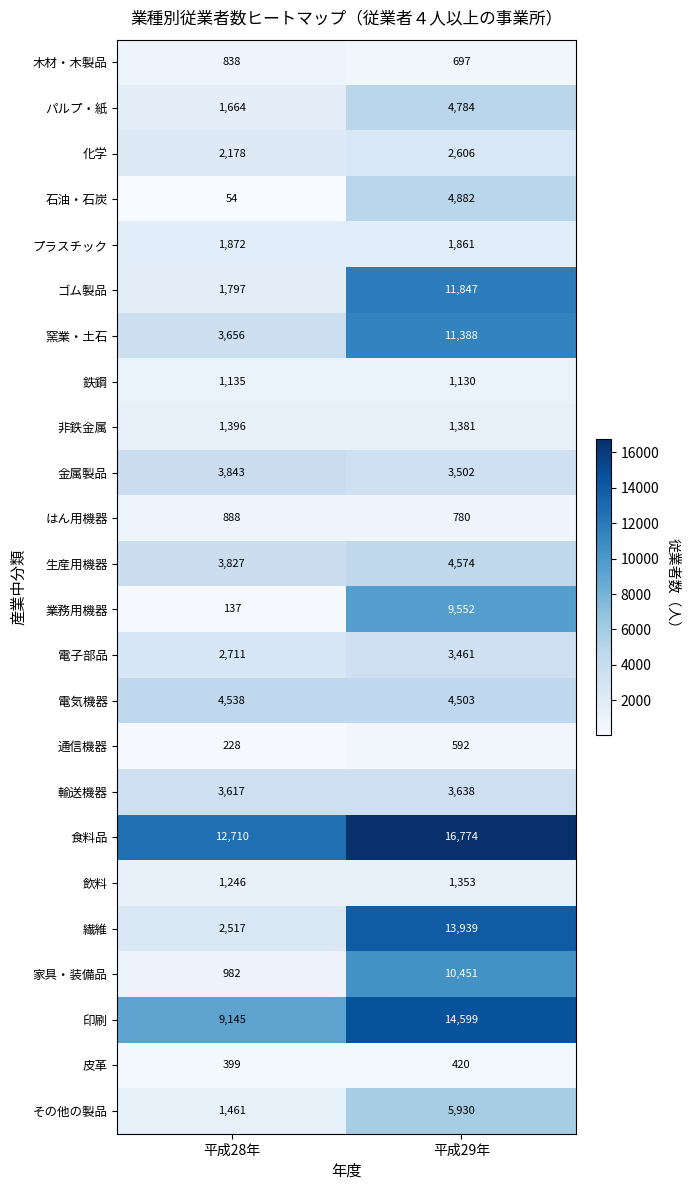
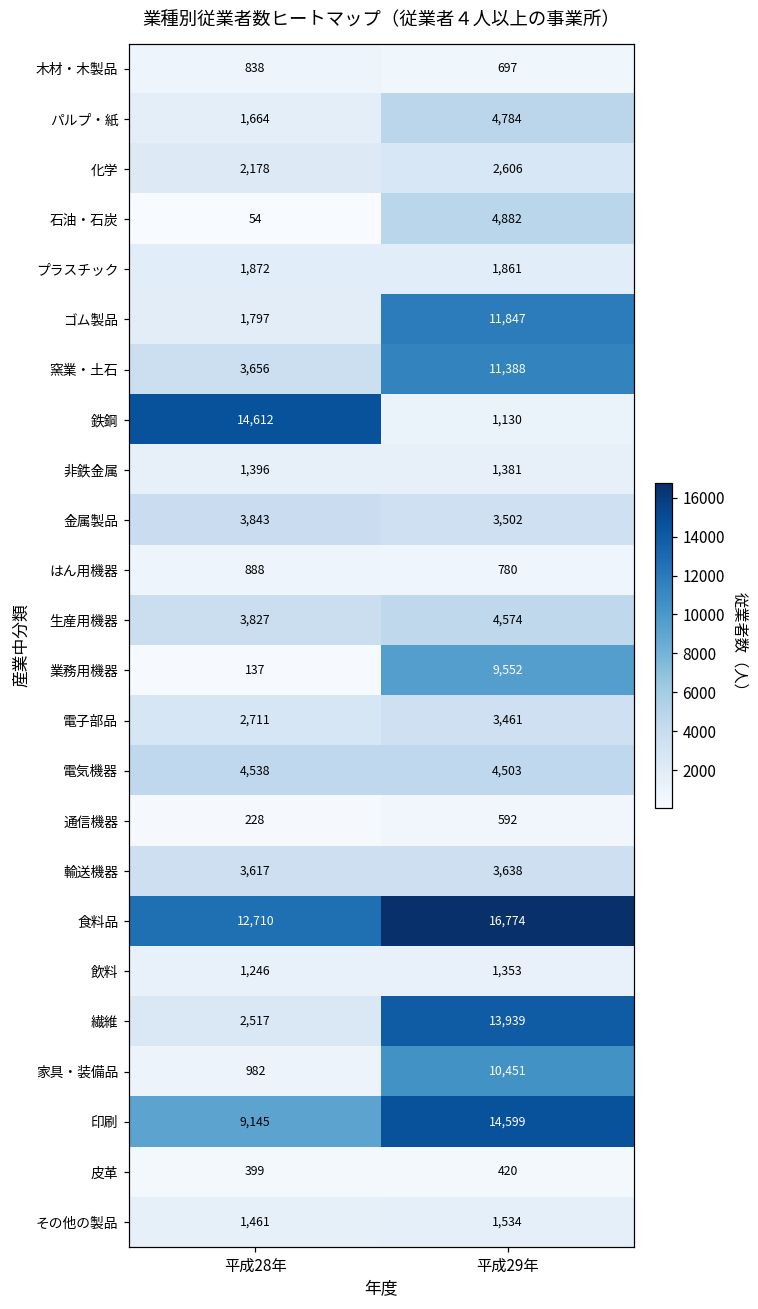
  {
    "木材・木製品": {
      "平成28年": "838",
      "平成29年": "697"
    },
    "パルプ・紙": {
      "平成28年": "1,664",
      "平成29年": "4,784"
    },
    "化学": {
      "平成28年": "2,178",
      "平成29年": "2,606"
    },
    "石油・石炭": {
      "平成28年": "54",
      "平成29年": "4,882"
    },
    "プラスチック": {
      "平成28年": "1,872",
      "平成29年": "1,861"
    },
    "ゴム製品": {
      "平成28年": "1,797",
      "平成29年": "11,847"
    },
    "窯業・土石": {
      "平成28年": "3,656",
      "平成29年": "11,388"
    },
    "鉄鋼": {
-     "平成28年": "1,135",
+     "平成28年": "14,612",
      "平成29年": "1,130"
    },
    "非鉄金属": {
      "平成28年": "1,396",
      "平成29年": "1,381"
    },
    "金属製品": {
      "平成28年": "3,843",
      "平成29年": "3,502"
    },
    "はん用機器": {
      "平成28年": "888",
      "平成29年": "780"
    },
    "生産用機器": {
      "平成28年": "3,827",
      "平成29年": "4,574"
    },
    "業務用機器": {
      "平成28年": "137",
      "平成29年": "9,552"
    },
    "電子部品": {
      "平成28年": "2,711",
      "平成29年": "3,461"
    },
    "電気機器": {
      "平成28年": "4,538",
      "平成29年": "4,503"
    },
    "通信機器": {
      "平成28年": "228",
      "平成29年": "592"
    },
    "輸送機器": {
      "平成28年": "3,617",
      "平成29年": "3,638"
    },
    "食料品": {
      "平成28年": "12,710",
      "平成29年": "16,774"
    },
    "飲料": {
      "平成28年": "1,246",
      "平成29年": "1,353"
    },
    "繊維": {
      "平成28年": "2,517",
      "平成29年": "13,939"
    },
    "家具・装備品": {
      "平成28年": "982",
      "平成29年": "10,451"
    },
    "印刷": {
      "平成28年": "9,145",
      "平成29年": "14,599"
    },
    "皮革": {
      "平成28年": "399",
      "平成29年": "420"
    },
    "その他の製品": {
      "平成28年": "1,461",
-     "平成29年": "5,930"
+     "平成29年": "1,534"
    }
  }
